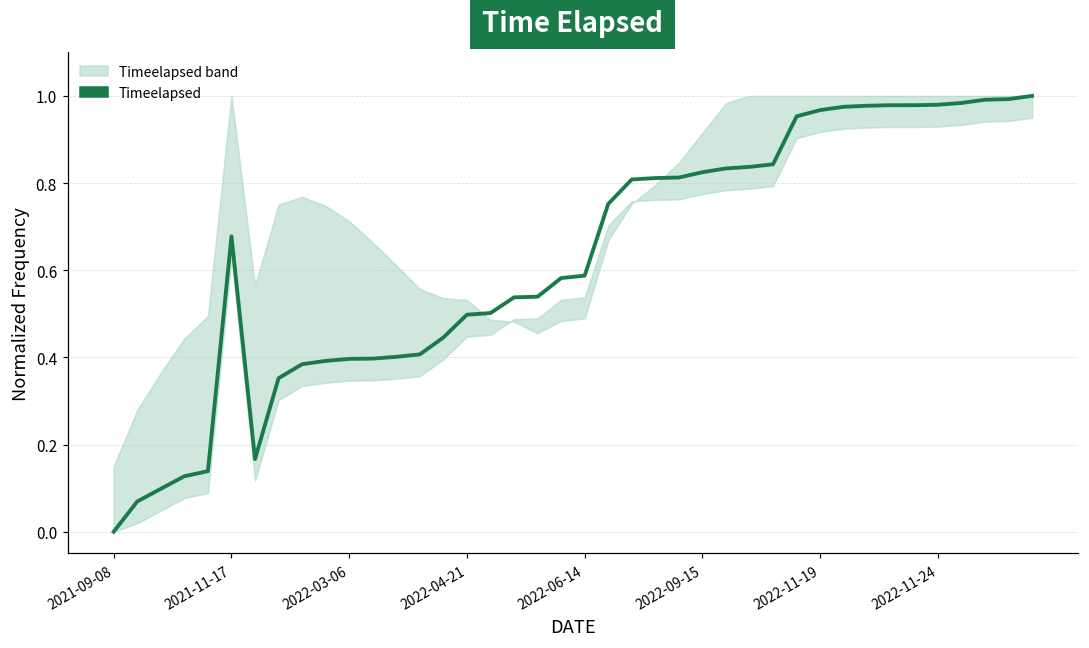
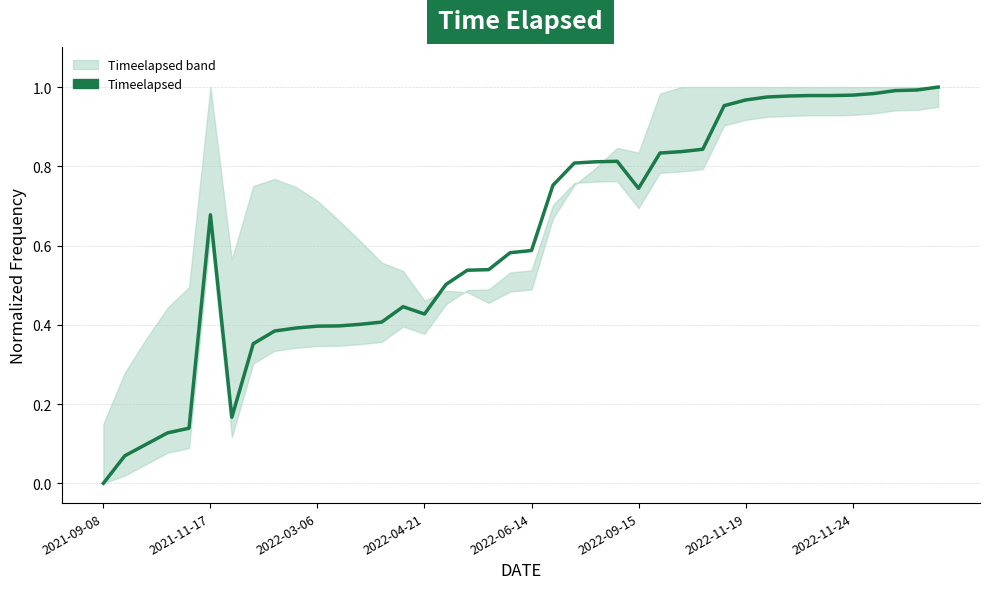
  {
    "Timeelapsed": {
      "2021-09-08": 0.00,
      "2021-11-17": 0.68,
-     "2022-04-21": 0.50,
+     "2022-04-21": 0.43,
      "2022-06-14": 0.59,
-     "2022-09-15": 0.82,
+     "2022-09-15": 0.74,
      "2022-11-19": 0.97
    },
    "Timeelapsed band": {
      "2021-09-08": 0.15
    }
  }
